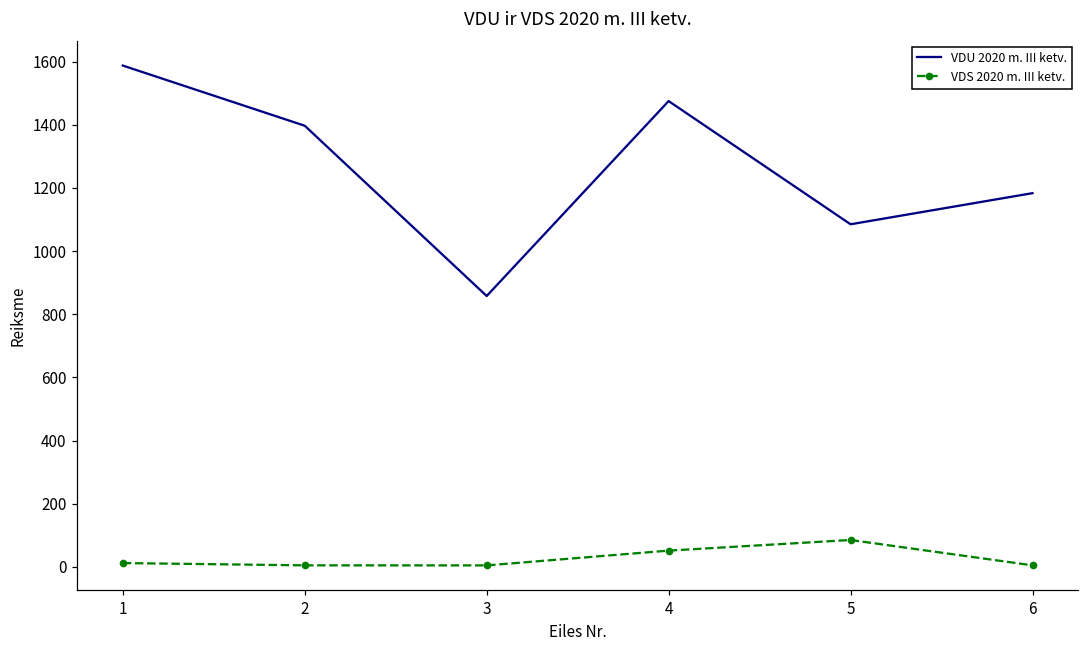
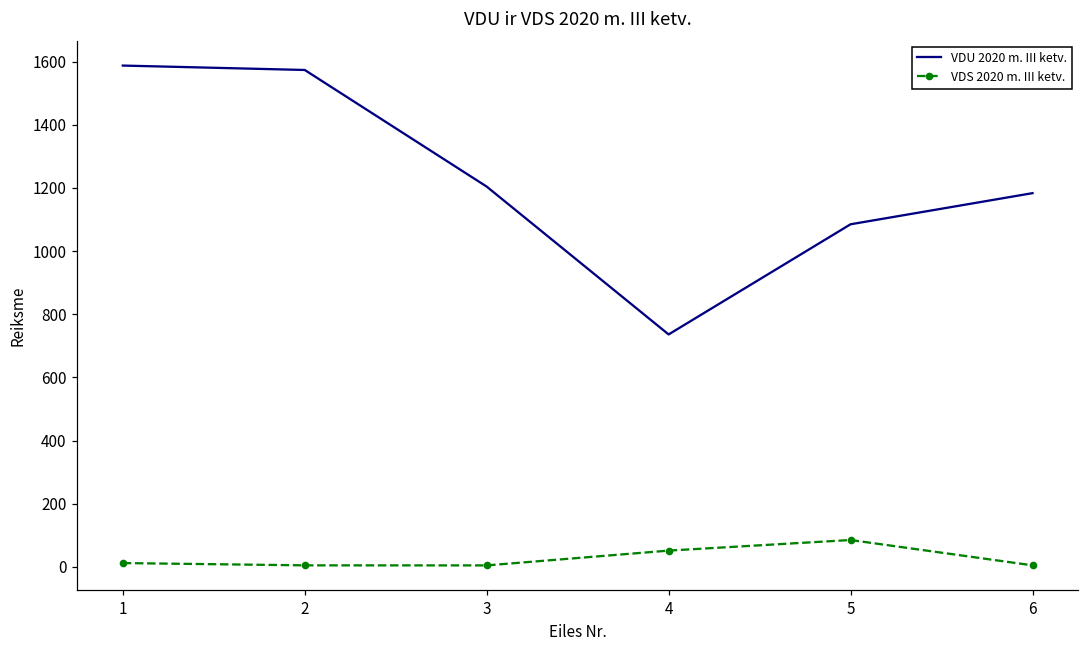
  {
    "VDU 2020 m. III ketv.": {
      "1": 1590,
-     "2": 1400,
-     "3": 860,
-     "4": 1480,
+     "2": 1570,
+     "3": 1200,
+     "4": 740,
      "5": 1080,
      "6": 1180
    },
    "VDS 2020 m. III ketv.": {
      "1": 10,
      "2": 10,
      "3": 0,
      "4": 50,
      "5": 90,
      "6": 10
    }
  }
